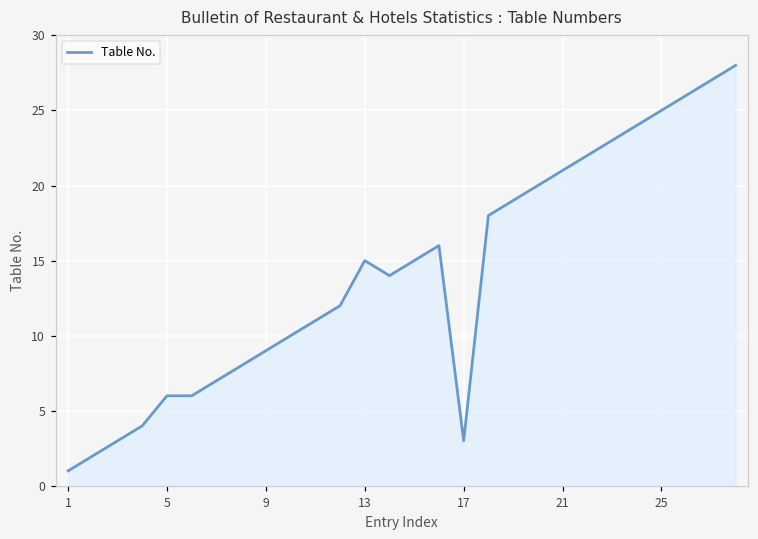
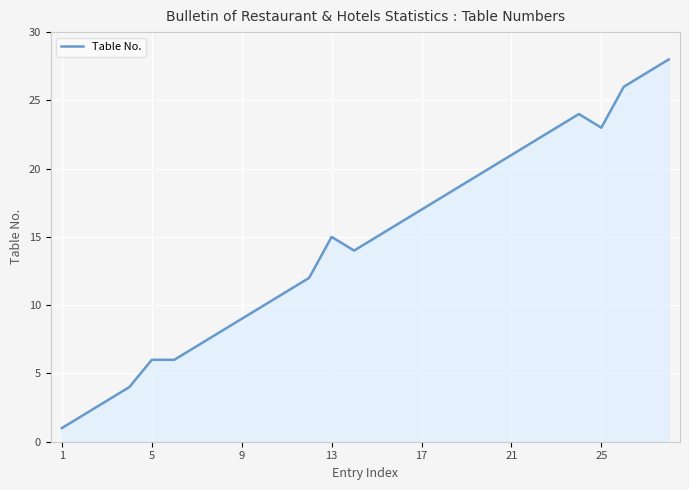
  {
    "1": 1,
    "5": 6,
    "9": 9,
    "13": 15,
-   "17": 3,
+   "17": 17,
    "21": 21,
-   "25": 25
+   "25": 23
  }
